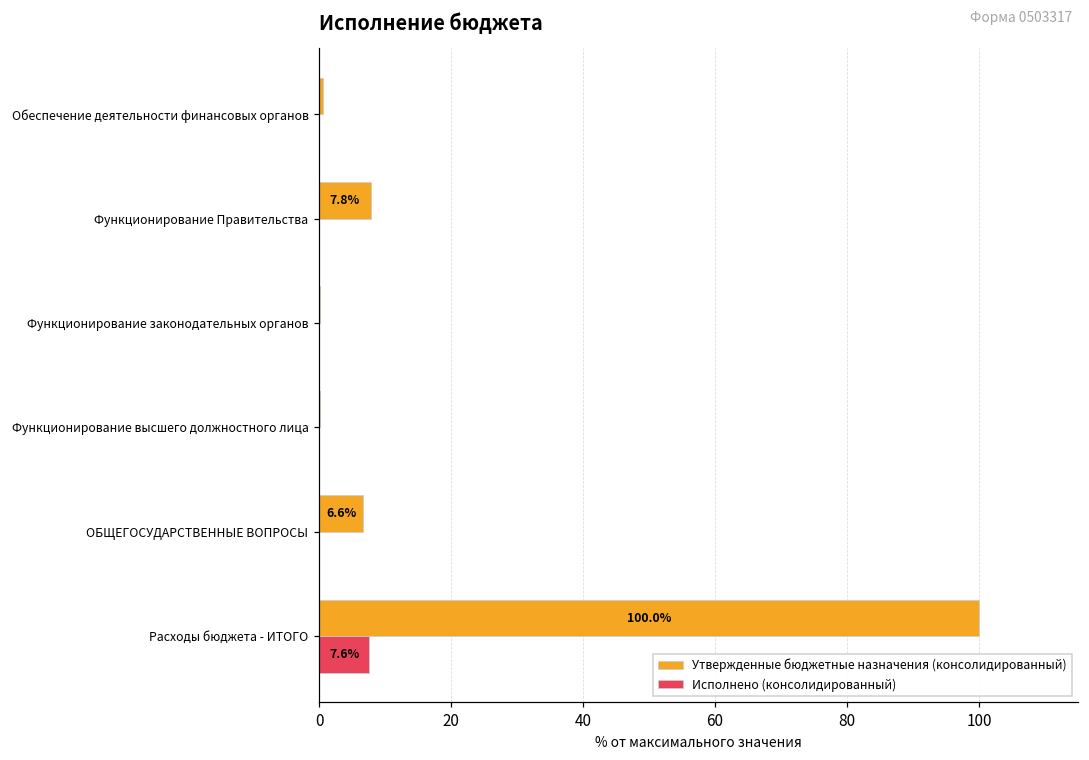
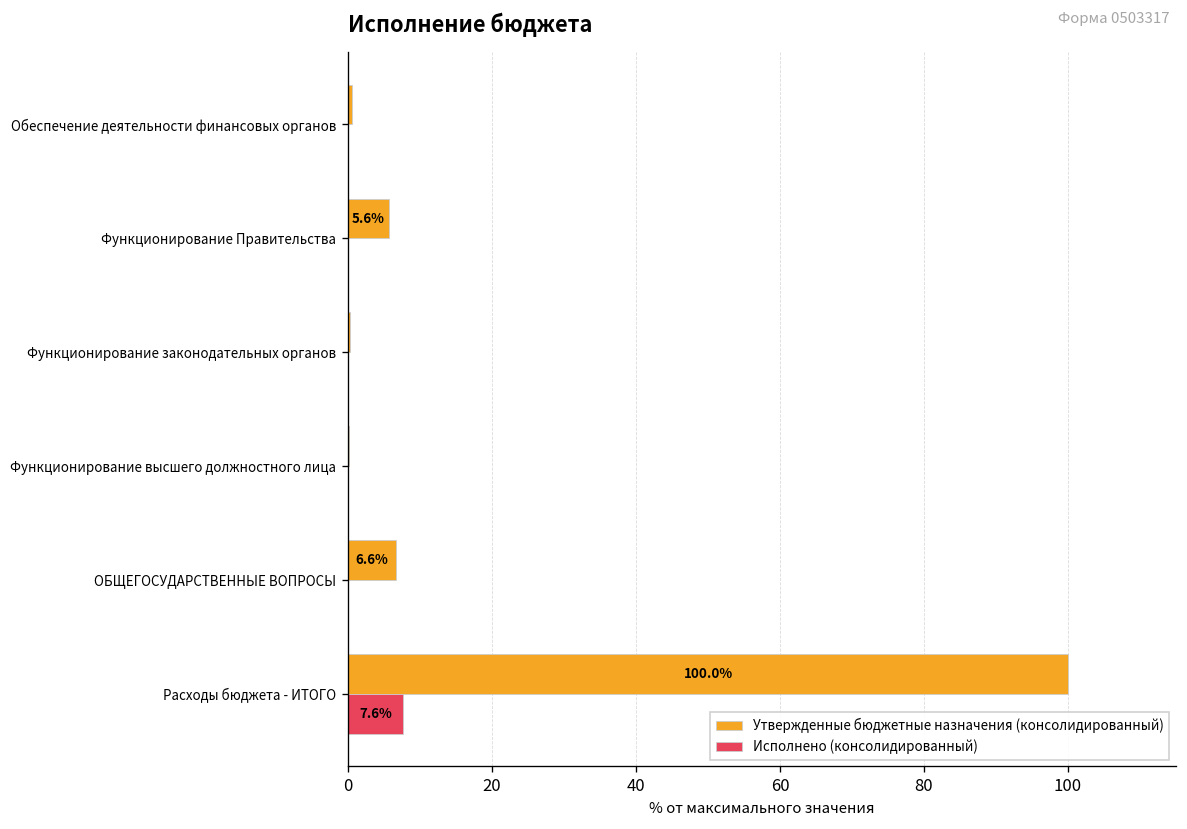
  {
    "Утвержденные бюджетные назначения (консолидированный)": {
-     "Функционирование Правительства": "7.8%",
+     "Функционирование Правительства": "5.6%",
      "ОБЩЕГОСУДАРСТВЕННЫЕ ВОПРОСЫ": "6.6%",
      "Расходы бюджета - ИТОГО": "100.0%"
    },
    "Исполнено (консолидированный)": {
      "Расходы бюджета - ИТОГО": "7.6%"
    }
  }
